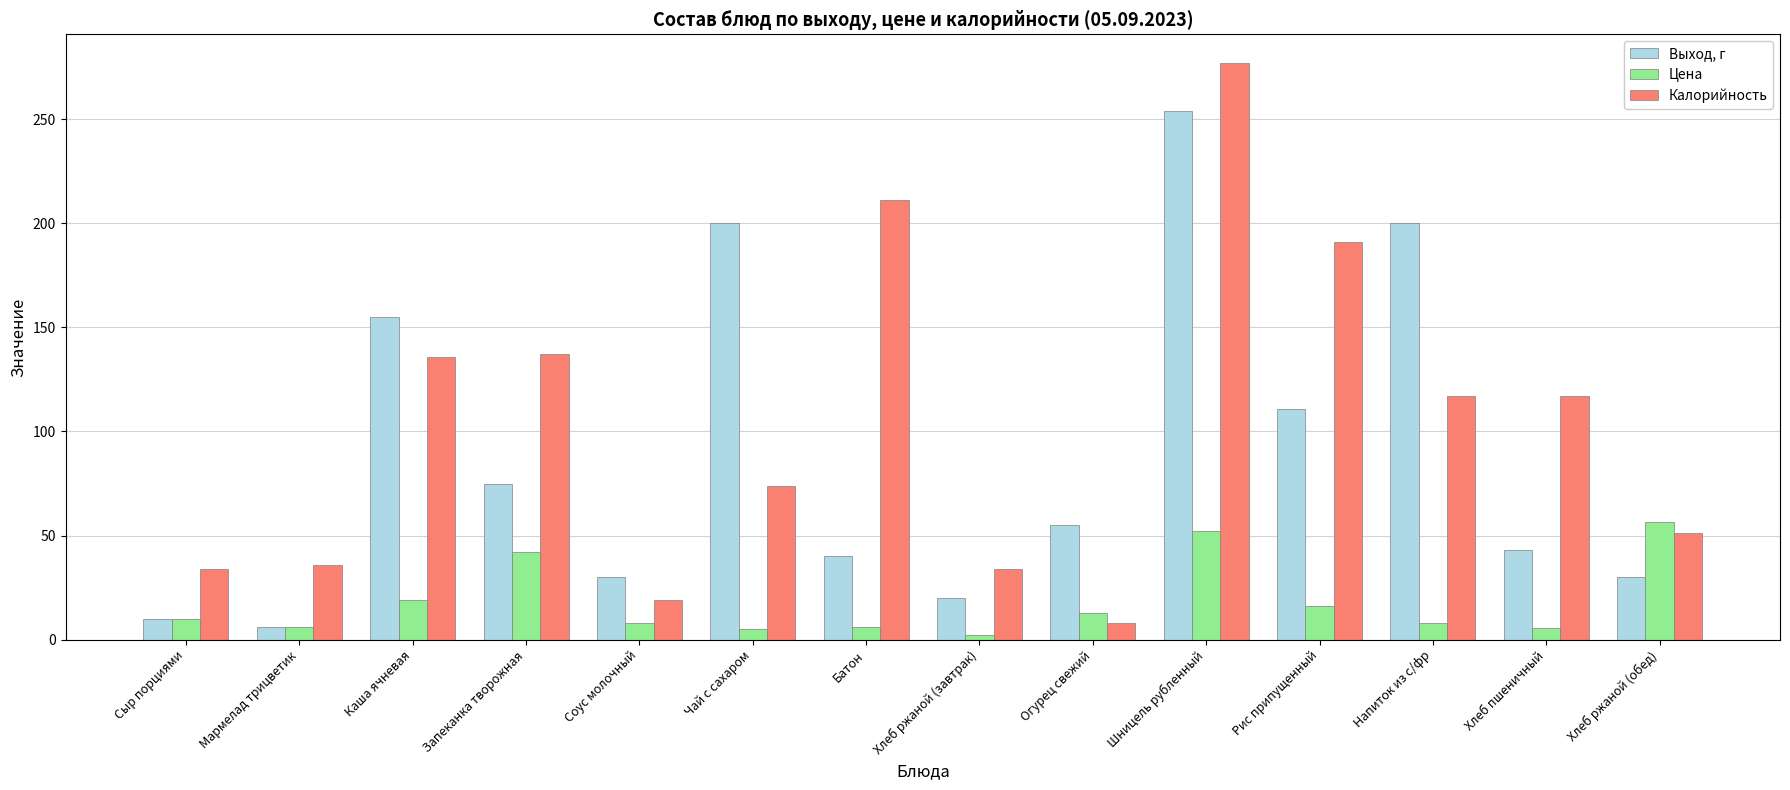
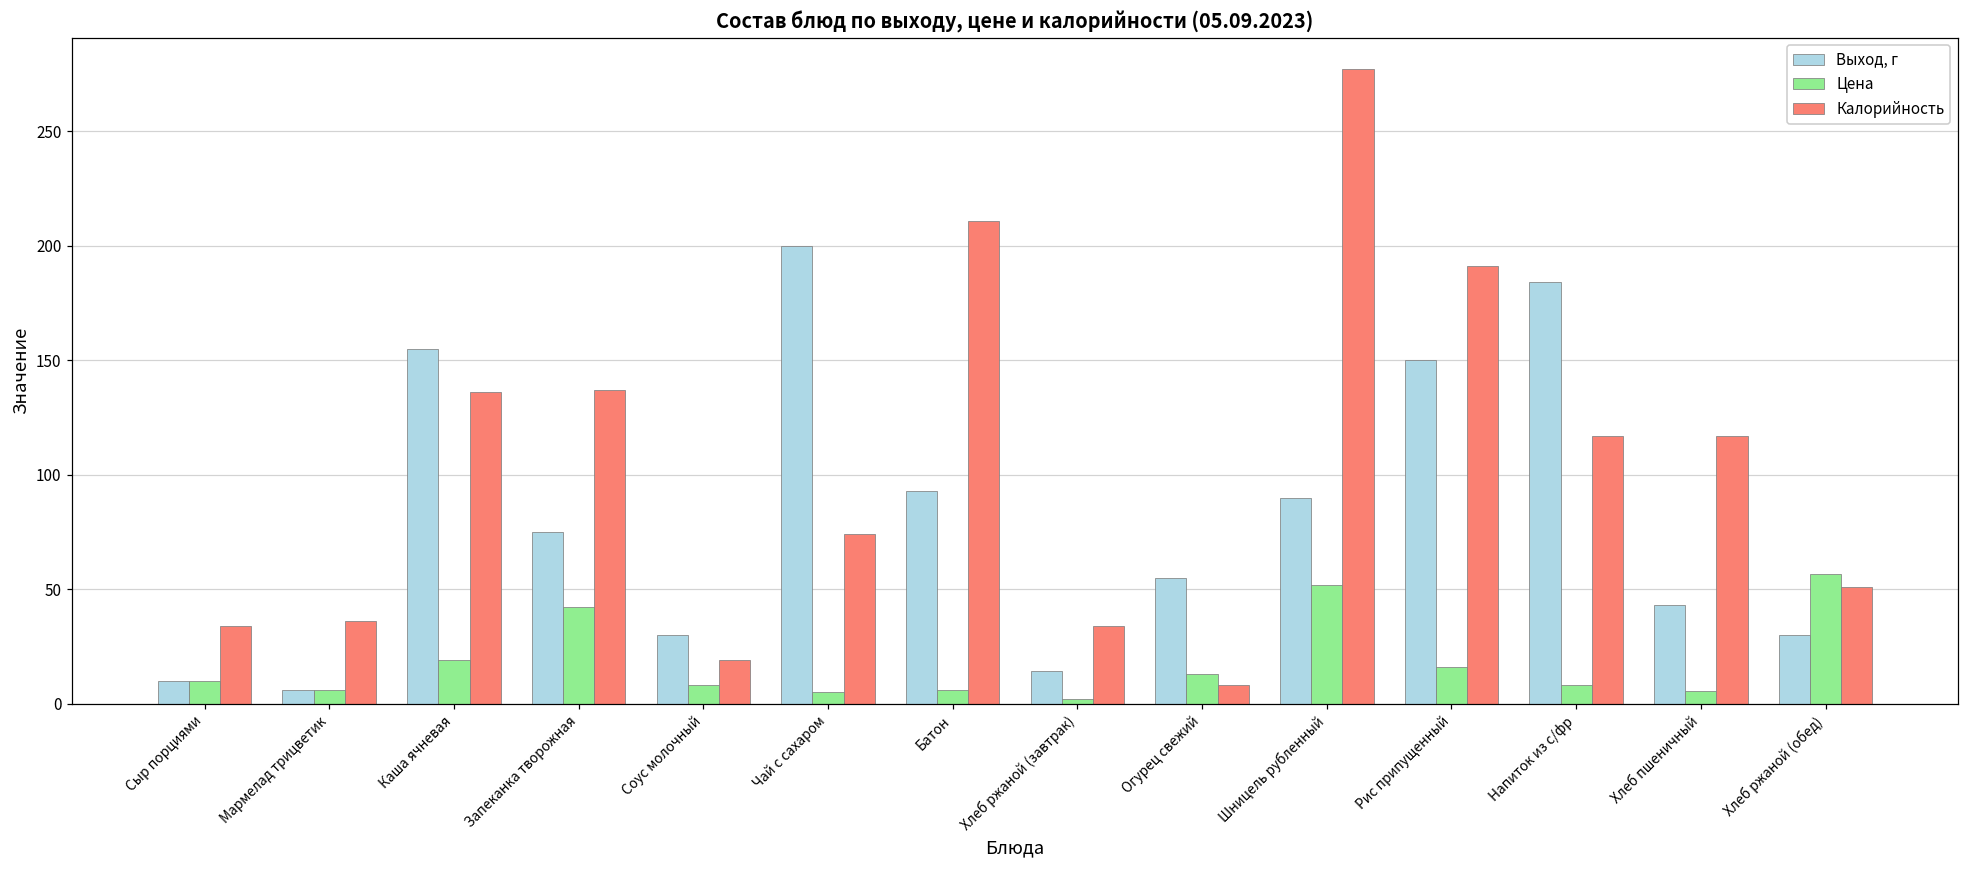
  {
    "Выход, г": {
      "Сыр порциями": 10,
      "Мармелад трицветик": 6,
      "Каша ячневая": 155,
      "Запеканка творожная": 75,
      "Соус молочный": 30,
      "Чай с сахаром": 200,
-     "Батон": 40,
-     "Хлеб ржаной (завтрак)": 20,
+     "Батон": 93,
+     "Хлеб ржаной (завтрак)": 14,
      "Огурец свежий": 55,
-     "Шницель рубленный": 254,
-     "Рис припущенный": 111,
-     "Напиток из с/фр": 200,
+     "Шницель рубленный": 90,
+     "Рис припущенный": 150,
+     "Напиток из с/фр": 184,
      "Хлеб пшеничный": 43,
      "Хлеб ржаной (обед)": 30
    },
    "Цена": {
      "Сыр порциями": 10,
      "Мармелад трицветик": 6,
      "Каша ячневая": 19,
      "Запеканка творожная": 42,
      "Соус молочный": 8,
      "Чай с сахаром": 5,
      "Батон": 6,
      "Хлеб ржаной (завтрак)": 2,
      "Огурец свежий": 13,
      "Шницель рубленный": 52,
      "Рис припущенный": 16,
      "Напиток из с/фр": 8,
      "Хлеб пшеничный": 6,
      "Хлеб ржаной (обед)": 57
    },
    "Калорийность": {
      "Сыр порциями": 34,
      "Мармелад трицветик": 36,
      "Каша ячневая": 136,
      "Запеканка творожная": 137,
      "Соус молочный": 19,
      "Чай с сахаром": 74,
      "Батон": 211,
      "Хлеб ржаной (завтрак)": 34,
      "Огурец свежий": 8,
      "Шницель рубленный": 277,
      "Рис припущенный": 191,
      "Напиток из с/фр": 117,
      "Хлеб пшеничный": 117,
      "Хлеб ржаной (обед)": 51
    }
  }
